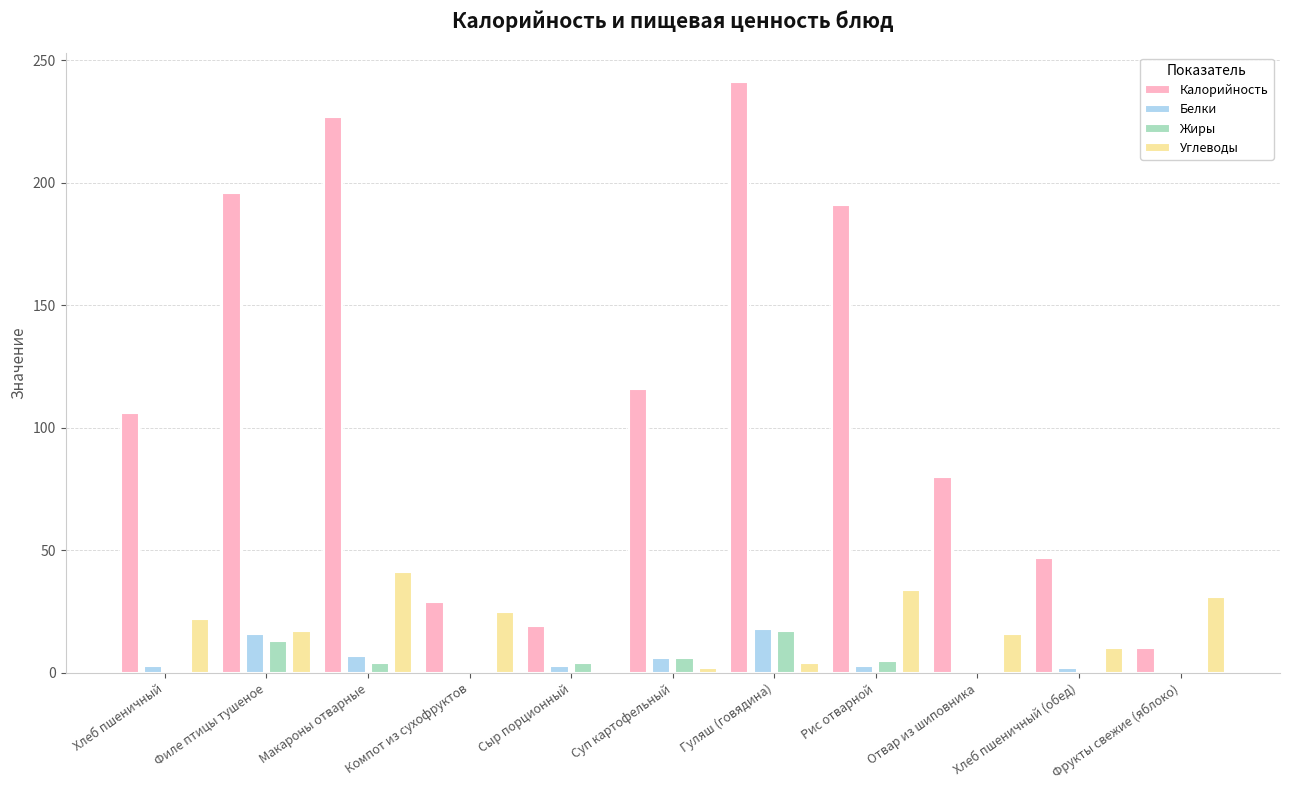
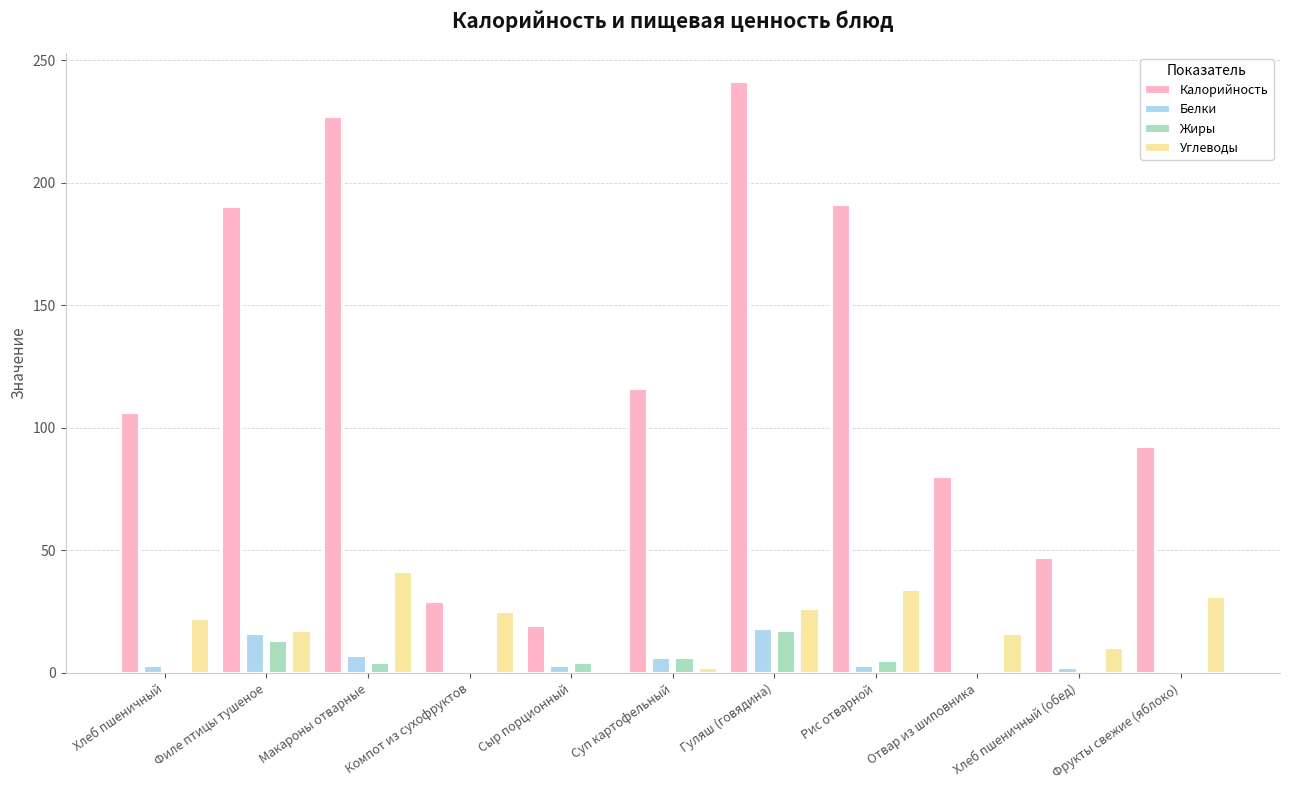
  {
    "Калорийность": {
      "Хлеб пшеничный": 106,
-     "Филе птицы тушеное": 196,
+     "Филе птицы тушеное": 190,
      "Макароны отварные": 227,
      "Компот из сухофруктов": 29,
      "Сыр порционный": 19,
      "Суп картофельный": 116,
      "Гуляш (говядина)": 241,
      "Рис отварной": 191,
      "Отвар из шиповника": 80,
      "Хлеб пшеничный (обед)": 47,
-     "Фрукты свежие (яблоко)": 10
+     "Фрукты свежие (яблоко)": 92
    },
    "Углеводы": {
      "Хлеб пшеничный": 22,
      "Филе птицы тушеное": 17,
      "Макароны отварные": 41,
      "Компот из сухофруктов": 25,
      "Сыр порционный": 0,
      "Суп картофельный": 2,
-     "Гуляш (говядина)": 4,
+     "Гуляш (говядина)": 26,
      "Рис отварной": 34,
      "Отвар из шиповника": 16,
      "Хлеб пшеничный (обед)": 10,
      "Фрукты свежие (яблоко)": 31
    }
  }
